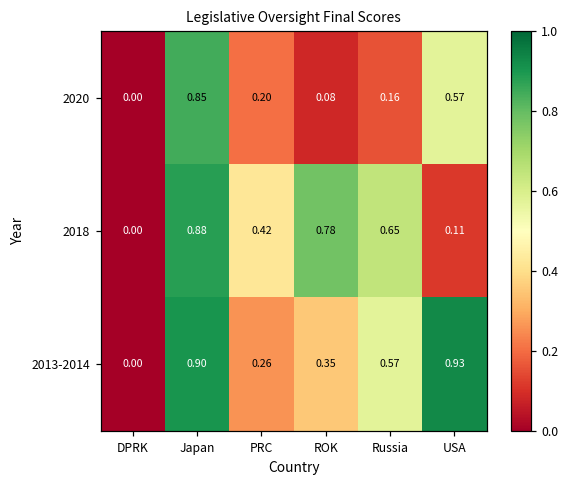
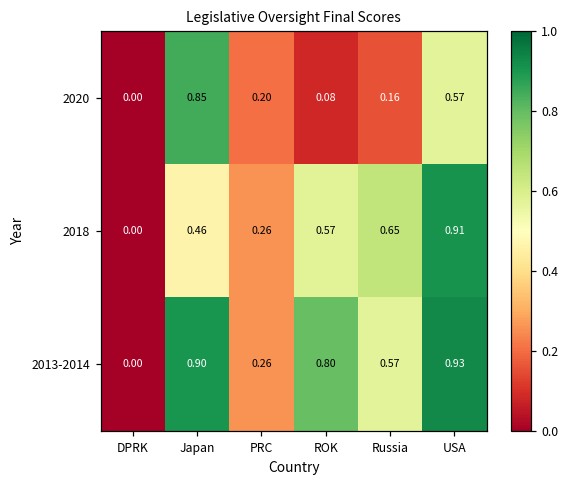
  {
    "2020": {
      "DPRK": 0.00,
      "Japan": 0.85,
      "PRC": 0.20,
      "ROK": 0.08,
      "Russia": 0.16,
      "USA": 0.57
    },
    "2018": {
      "DPRK": 0.00,
-     "Japan": 0.88,
-     "PRC": 0.42,
-     "ROK": 0.78,
+     "Japan": 0.46,
+     "PRC": 0.26,
+     "ROK": 0.57,
      "Russia": 0.65,
-     "USA": 0.11
+     "USA": 0.91
    },
    "2013-2014": {
      "DPRK": 0.00,
      "Japan": 0.90,
      "PRC": 0.26,
-     "ROK": 0.35,
+     "ROK": 0.80,
      "Russia": 0.57,
      "USA": 0.93
    }
  }
